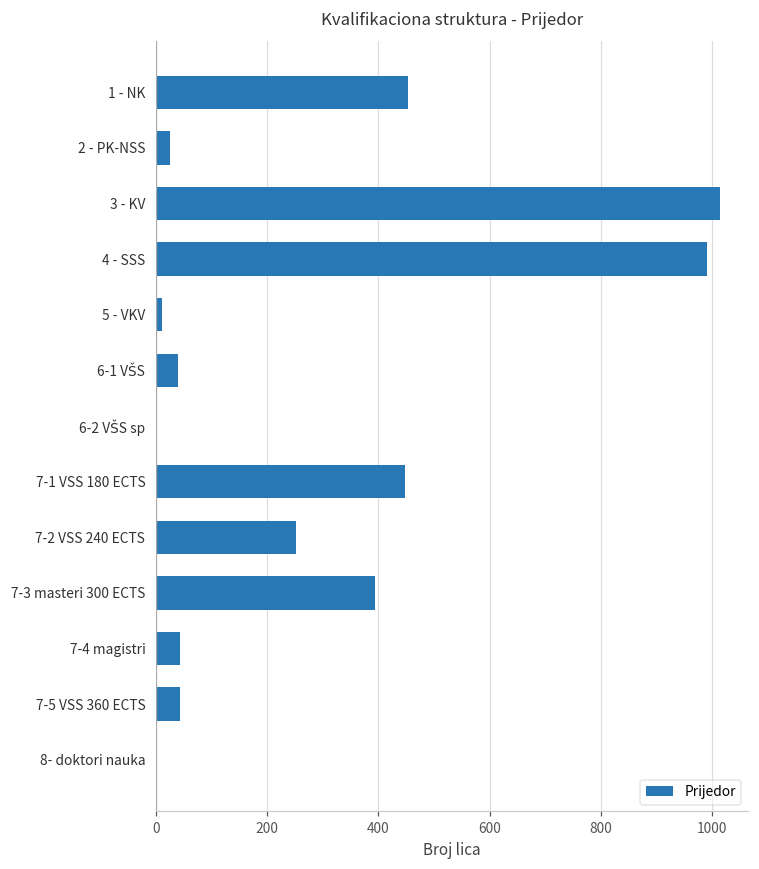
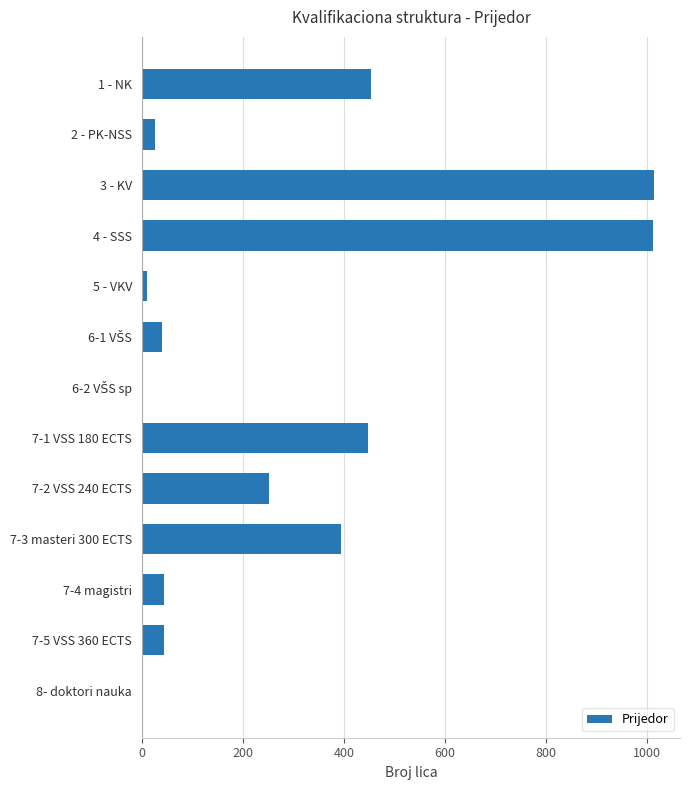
  {
    "1 - NK": 450,
    "2 - PK-NSS": 30,
    "3 - KV": 1010,
-   "4 - SSS": 990,
+   "4 - SSS": 1010,
    "5 - VKV": 10,
    "6-1 VŠS": 40,
    "7-1 VSS 180 ECTS": 450,
    "7-2 VSS 240 ECTS": 250,
    "7-3 masteri 300 ECTS": 390,
    "7-4 magistri": 40,
    "7-5 VSS 360 ECTS": 40
  }
